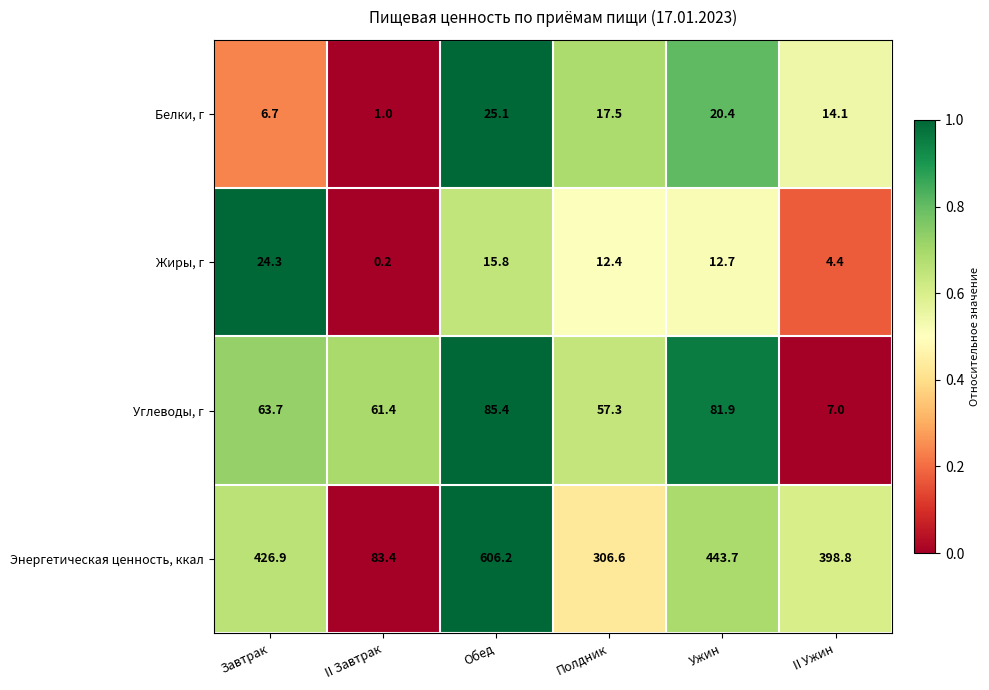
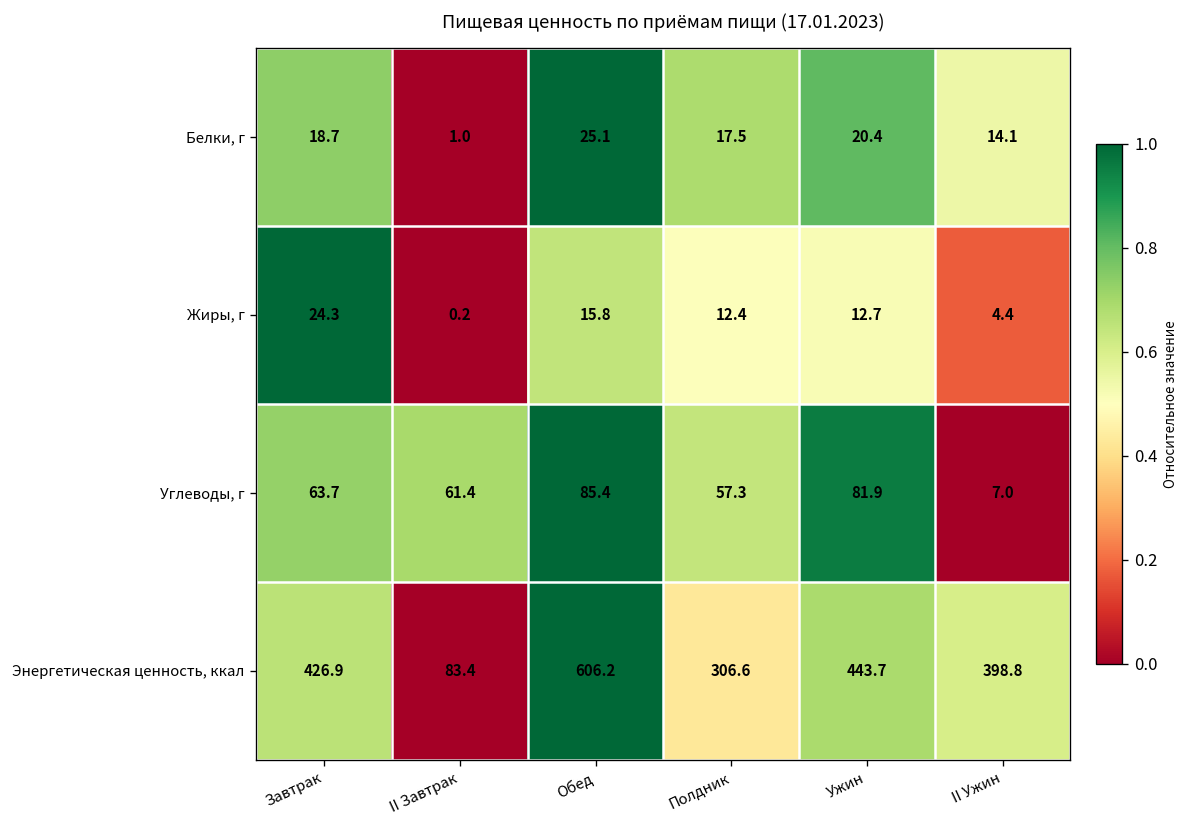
  {
    "Белки, г": {
-     "Завтрак": 6.7,
+     "Завтрак": 18.7,
      "II Завтрак": 1.0,
      "Обед": 25.1,
      "Полдник": 17.5,
      "Ужин": 20.4,
      "II Ужин": 14.1
    },
    "Жиры, г": {
      "Завтрак": 24.3,
      "II Завтрак": 0.2,
      "Обед": 15.8,
      "Полдник": 12.4,
      "Ужин": 12.7,
      "II Ужин": 4.4
    },
    "Углеводы, г": {
      "Завтрак": 63.7,
      "II Завтрак": 61.4,
      "Обед": 85.4,
      "Полдник": 57.3,
      "Ужин": 81.9,
      "II Ужин": 7.0
    },
    "Энергетическая ценность, ккал": {
      "Завтрак": 426.9,
      "II Завтрак": 83.4,
      "Обед": 606.2,
      "Полдник": 306.6,
      "Ужин": 443.7,
      "II Ужин": 398.8
    }
  }
